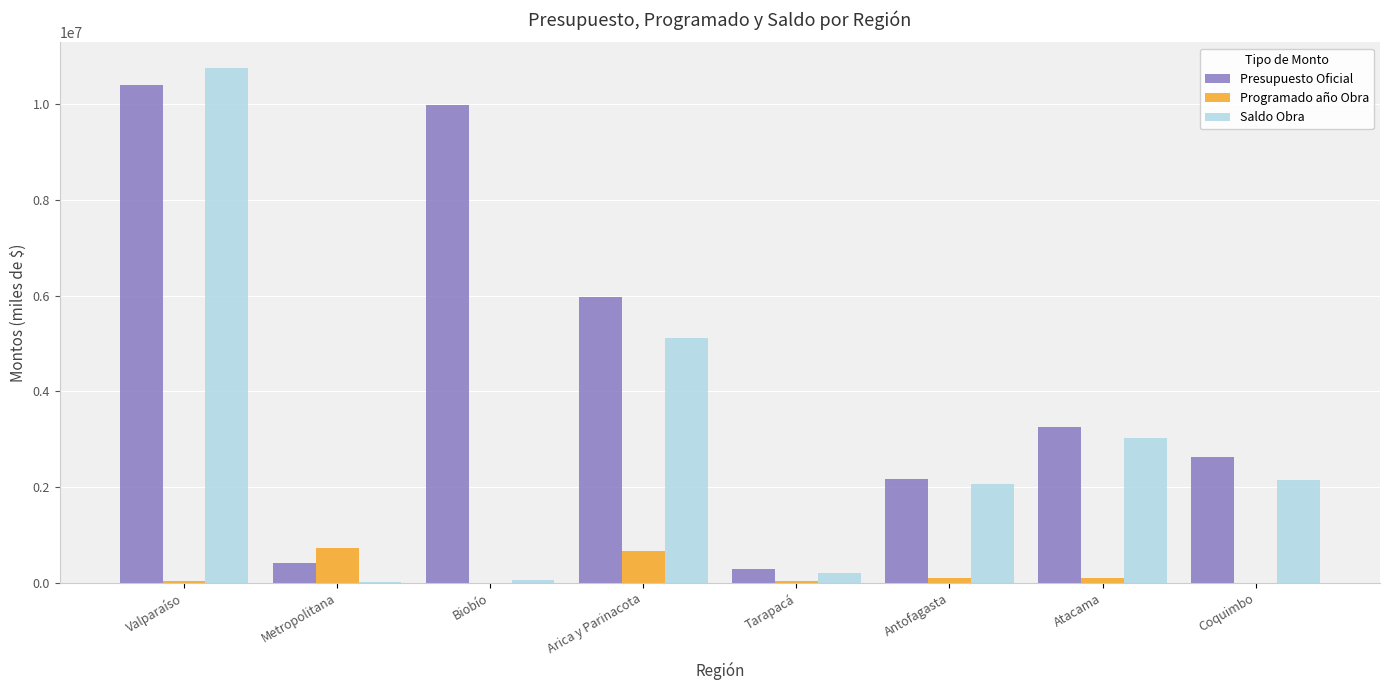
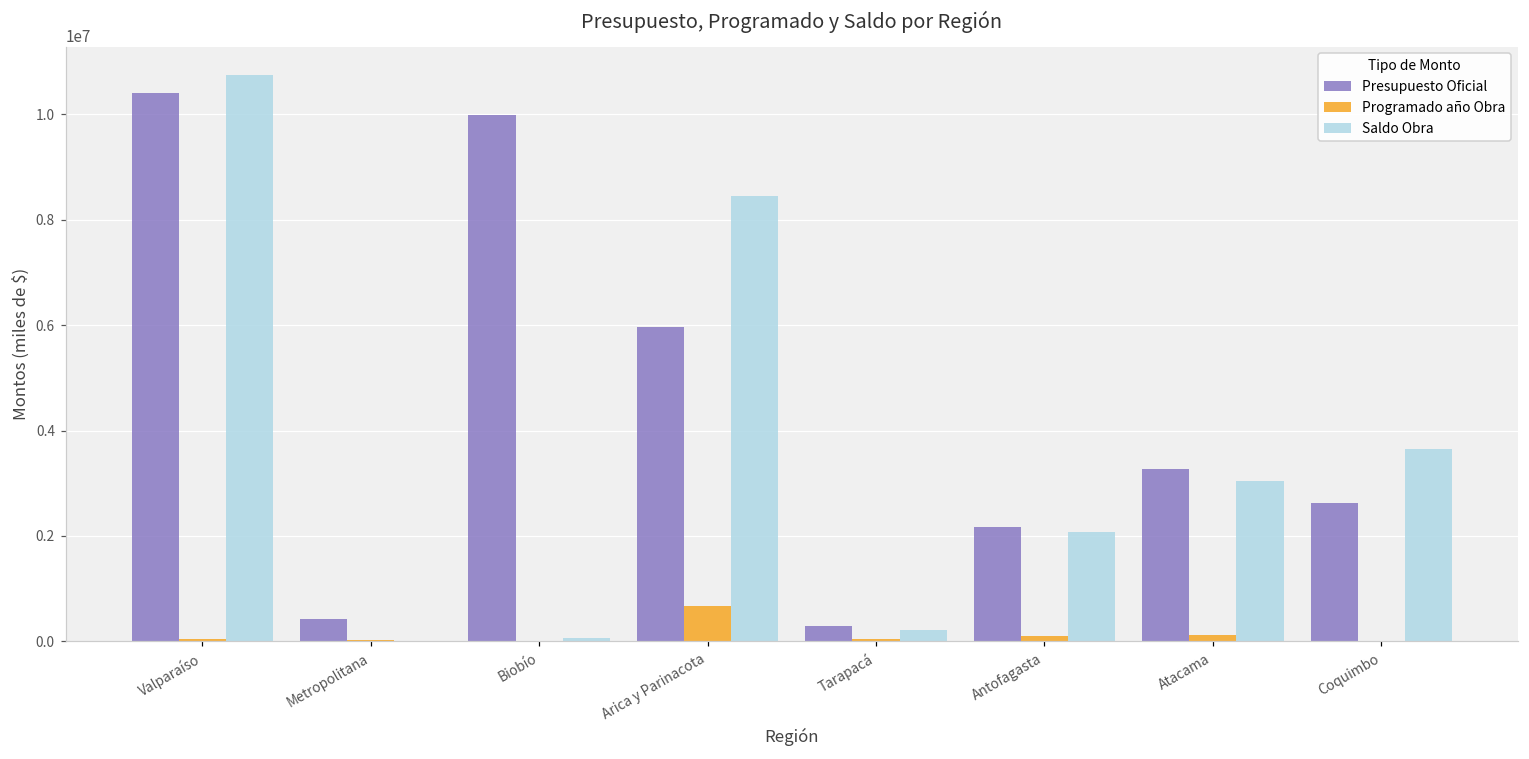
  {
    "Presupuesto Oficial": {
      "Valparaíso": 10400000,
      "Metropolitana": 400000,
      "Biobío": 10000000,
      "Arica y Parinacota": 6000000,
      "Tarapacá": 300000,
      "Antofagasta": 2200000,
      "Atacama": 3300000,
      "Coquimbo": 2600000
    },
    "Programado año Obra": {
-     "Metropolitana": 700000,
+     "Metropolitana": 0,
      "Arica y Parinacota": 700000,
      "Antofagasta": 100000,
      "Atacama": 100000
    },
    "Saldo Obra": {
      "Valparaíso": 10800000,
      "Biobío": 100000,
-     "Arica y Parinacota": 5100000,
+     "Arica y Parinacota": 8500000,
      "Tarapacá": 200000,
      "Antofagasta": 2100000,
      "Atacama": 3000000,
-     "Coquimbo": 2100000
+     "Coquimbo": 3700000
    }
  }
